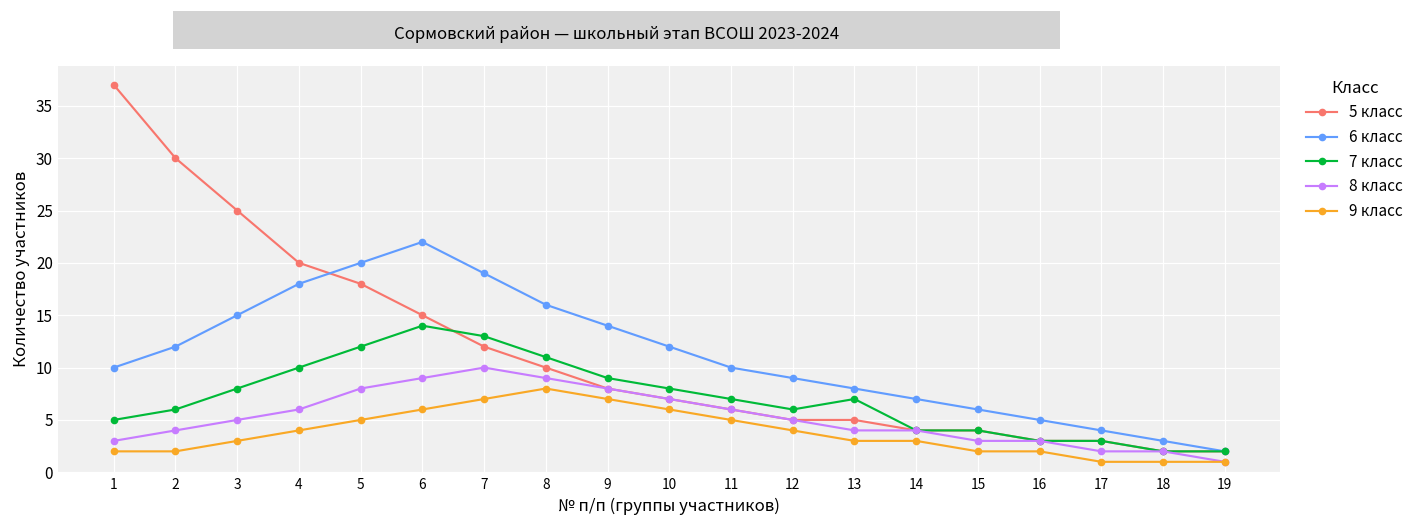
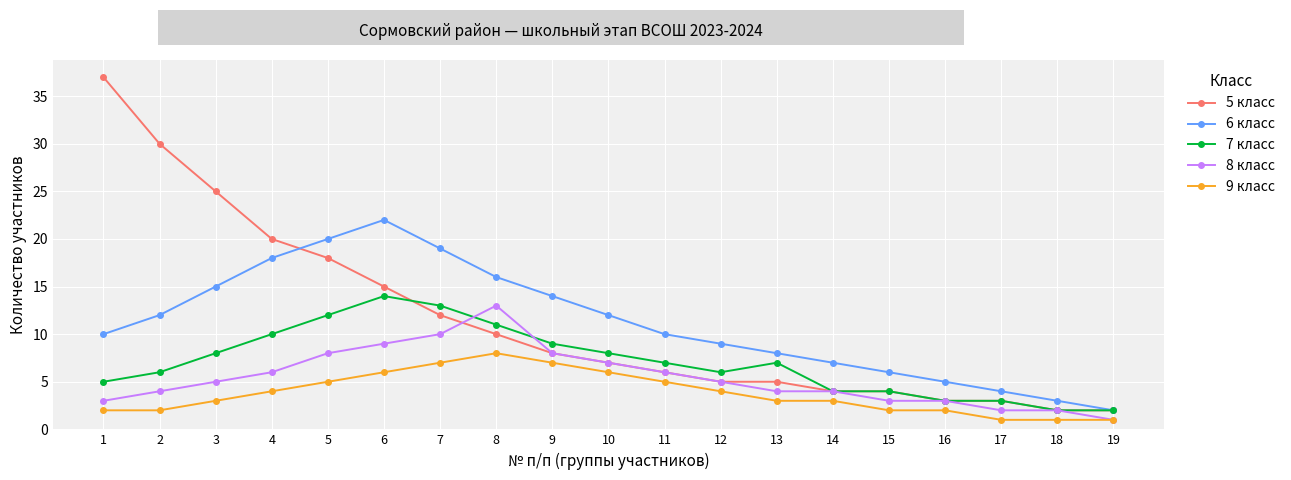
  {
    "5 класс": {
      "1": 37,
      "2": 30,
      "3": 25,
      "4": 20,
      "5": 18,
      "6": 15,
      "7": 12,
      "8": 10,
      "13": 5
    },
    "6 класс": {
      "1": 10,
      "2": 12,
      "3": 15,
      "4": 18,
      "5": 20,
      "6": 22,
      "7": 19,
      "8": 16,
      "9": 14,
      "10": 12,
      "11": 10,
      "12": 9,
      "13": 8,
      "14": 7,
      "15": 6,
      "16": 5,
      "17": 4,
      "18": 3
    },
    "7 класс": {
      "1": 5,
      "2": 6,
      "3": 8,
      "4": 10,
      "5": 12,
      "6": 14,
      "7": 13,
      "8": 11,
      "9": 9,
      "10": 8,
      "11": 7,
      "12": 6,
      "13": 7
    },
    "8 класс": {
      "1": 3,
      "2": 4,
      "3": 5,
      "4": 6,
      "5": 8,
      "6": 9,
      "7": 10,
-     "8": 9,
+     "8": 13,
      "13": 4,
      "15": 3,
      "17": 2
    },
    "9 класс": {
      "1": 2,
      "2": 2,
      "3": 3,
      "4": 4,
      "5": 5,
      "6": 6,
      "7": 7,
      "8": 8,
      "9": 7,
      "10": 6,
      "11": 5,
      "12": 4,
      "13": 3,
      "14": 3,
      "15": 2,
      "16": 2,
      "17": 1,
      "18": 1
    }
  }
